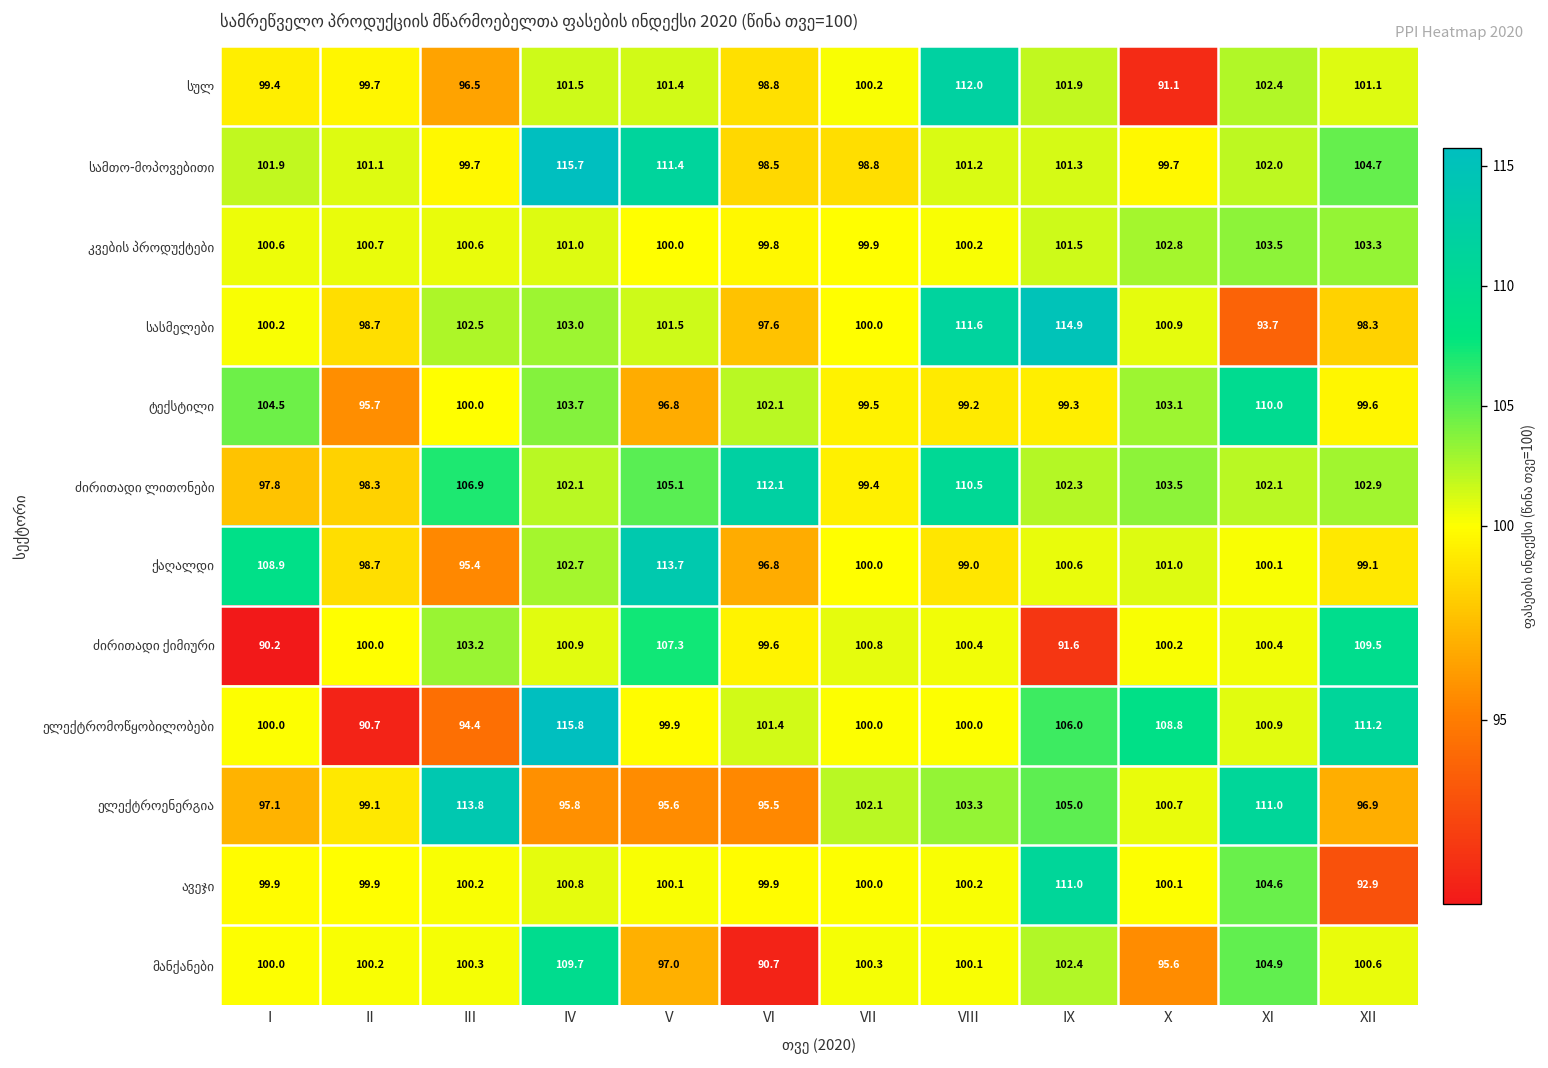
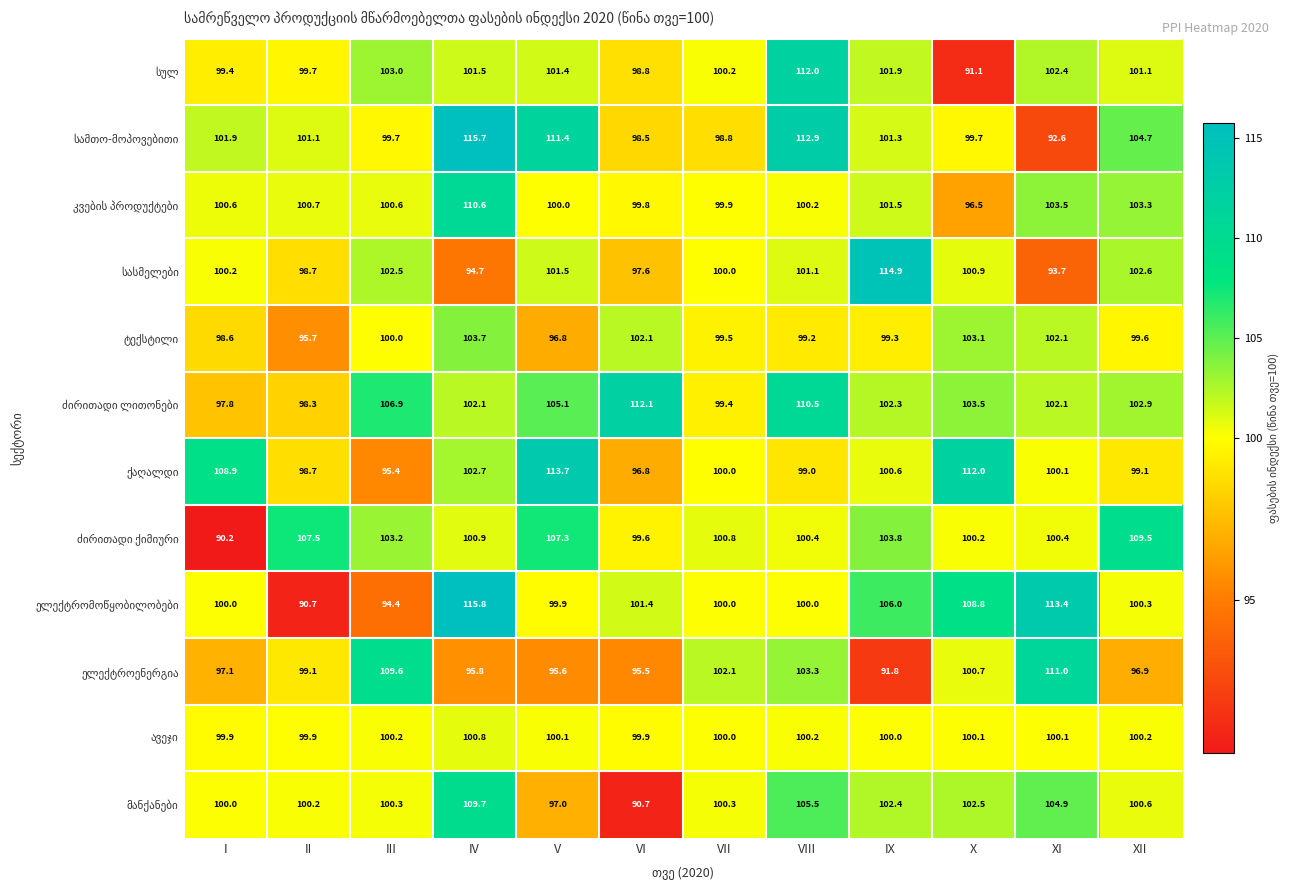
  {
    "სულ": {
      "I": 99.4,
      "II": 99.7,
-     "III": 96.5,
+     "III": 103.0,
      "IV": 101.5,
      "V": 101.4,
      "VI": 98.8,
      "VII": 100.2,
      "VIII": 112.0,
      "IX": 101.9,
      "X": 91.1,
      "XI": 102.4,
      "XII": 101.1
    },
    "სამთო-მოპოვებითი": {
      "I": 101.9,
      "II": 101.1,
      "III": 99.7,
      "IV": 115.7,
      "V": 111.4,
      "VI": 98.5,
      "VII": 98.8,
-     "VIII": 101.2,
+     "VIII": 112.9,
      "IX": 101.3,
      "X": 99.7,
-     "XI": 102.0,
+     "XI": 92.6,
      "XII": 104.7
    },
    "კვების პროდუქტები": {
      "I": 100.6,
      "II": 100.7,
      "III": 100.6,
-     "IV": 101.0,
+     "IV": 110.6,
      "V": 100.0,
      "VI": 99.8,
      "VII": 99.9,
      "VIII": 100.2,
      "IX": 101.5,
-     "X": 102.8,
+     "X": 96.5,
      "XI": 103.5,
      "XII": 103.3
    },
    "სასმელები": {
      "I": 100.2,
      "II": 98.7,
      "III": 102.5,
-     "IV": 103.0,
+     "IV": 94.7,
      "V": 101.5,
      "VI": 97.6,
      "VII": 100.0,
-     "VIII": 111.6,
+     "VIII": 101.1,
      "IX": 114.9,
      "X": 100.9,
      "XI": 93.7,
-     "XII": 98.3
+     "XII": 102.6
    },
    "ტექსტილი": {
-     "I": 104.5,
+     "I": 98.6,
      "II": 95.7,
      "III": 100.0,
      "IV": 103.7,
      "V": 96.8,
      "VI": 102.1,
      "VII": 99.5,
      "VIII": 99.2,
      "IX": 99.3,
      "X": 103.1,
-     "XI": 110.0,
+     "XI": 102.1,
      "XII": 99.6
    },
    "ძირითადი ლითონები": {
      "I": 97.8,
      "II": 98.3,
      "III": 106.9,
      "IV": 102.1,
      "V": 105.1,
      "VI": 112.1,
      "VII": 99.4,
      "VIII": 110.5,
      "IX": 102.3,
      "X": 103.5,
      "XI": 102.1,
      "XII": 102.9
    },
    "ქაღალდი": {
      "I": 108.9,
      "II": 98.7,
      "III": 95.4,
      "IV": 102.7,
      "V": 113.7,
      "VI": 96.8,
      "VII": 100.0,
      "VIII": 99.0,
      "IX": 100.6,
-     "X": 101.0,
+     "X": 112.0,
      "XI": 100.1,
      "XII": 99.1
    },
    "ძირითადი ქიმიური": {
      "I": 90.2,
-     "II": 100.0,
+     "II": 107.5,
      "III": 103.2,
      "IV": 100.9,
      "V": 107.3,
      "VI": 99.6,
      "VII": 100.8,
      "VIII": 100.4,
-     "IX": 91.6,
+     "IX": 103.8,
      "X": 100.2,
      "XI": 100.4,
      "XII": 109.5
    },
    "ელექტრომოწყობილობები": {
      "I": 100.0,
      "II": 90.7,
      "III": 94.4,
      "IV": 115.8,
      "V": 99.9,
      "VI": 101.4,
      "VII": 100.0,
      "VIII": 100.0,
      "IX": 106.0,
      "X": 108.8,
-     "XI": 100.9,
-     "XII": 111.2
+     "XI": 113.4,
+     "XII": 100.3
    },
    "ელექტროენერგია": {
      "I": 97.1,
      "II": 99.1,
-     "III": 113.8,
+     "III": 109.6,
      "IV": 95.8,
      "V": 95.6,
      "VI": 95.5,
      "VII": 102.1,
      "VIII": 103.3,
-     "IX": 105.0,
+     "IX": 91.8,
      "X": 100.7,
      "XI": 111.0,
      "XII": 96.9
    },
    "ავეჯი": {
      "I": 99.9,
      "II": 99.9,
      "III": 100.2,
      "IV": 100.8,
      "V": 100.1,
      "VI": 99.9,
      "VII": 100.0,
      "VIII": 100.2,
-     "IX": 111.0,
+     "IX": 100.0,
      "X": 100.1,
-     "XI": 104.6,
-     "XII": 92.9
+     "XI": 100.1,
+     "XII": 100.2
    },
    "მანქანები": {
      "I": 100.0,
      "II": 100.2,
      "III": 100.3,
      "IV": 109.7,
      "V": 97.0,
      "VI": 90.7,
      "VII": 100.3,
-     "VIII": 100.1,
+     "VIII": 105.5,
      "IX": 102.4,
-     "X": 95.6,
+     "X": 102.5,
      "XI": 104.9,
      "XII": 100.6
    }
  }
